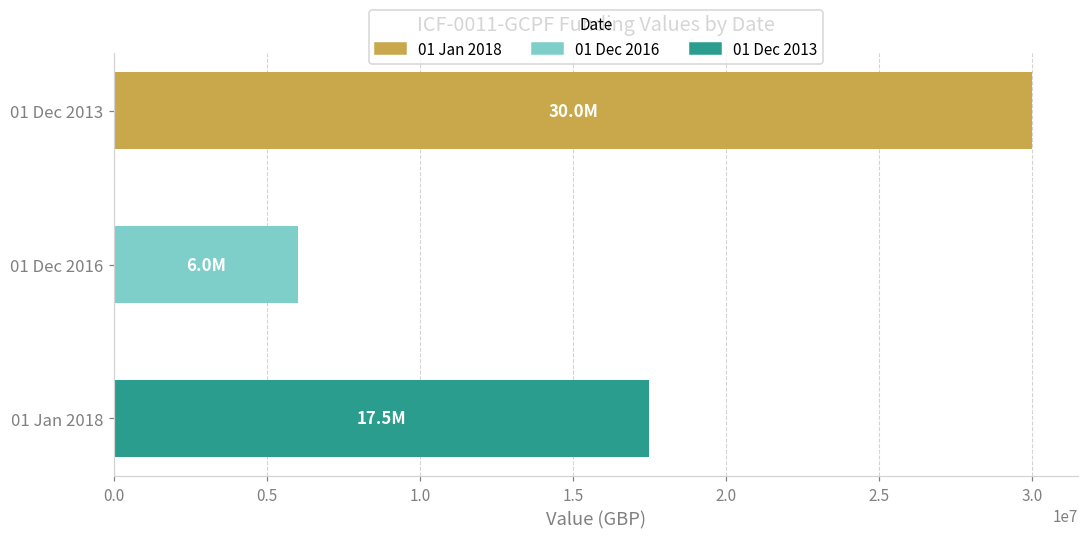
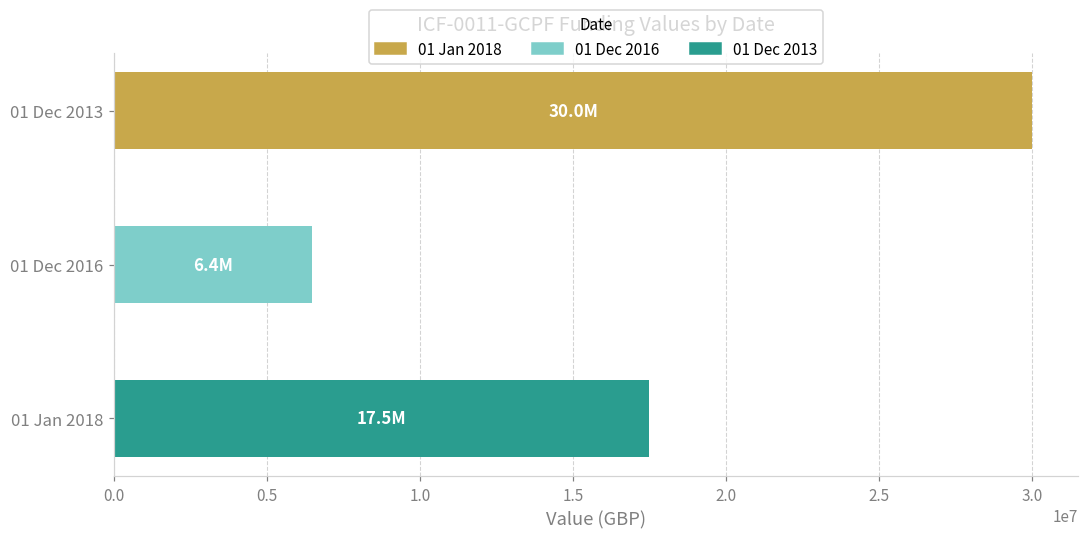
  {
    "01 Dec 2013": "30.0M",
-   "01 Dec 2016": "6.0M",
+   "01 Dec 2016": "6.4M",
    "01 Jan 2018": "17.5M"
  }
